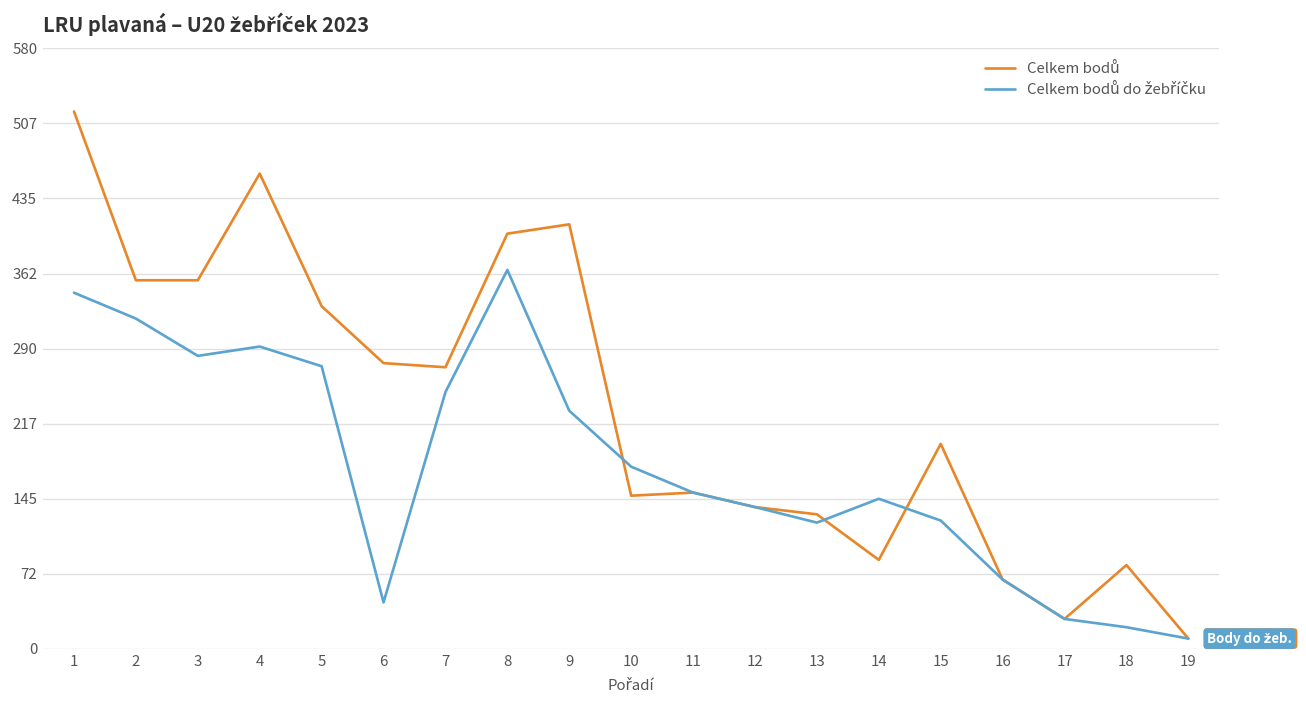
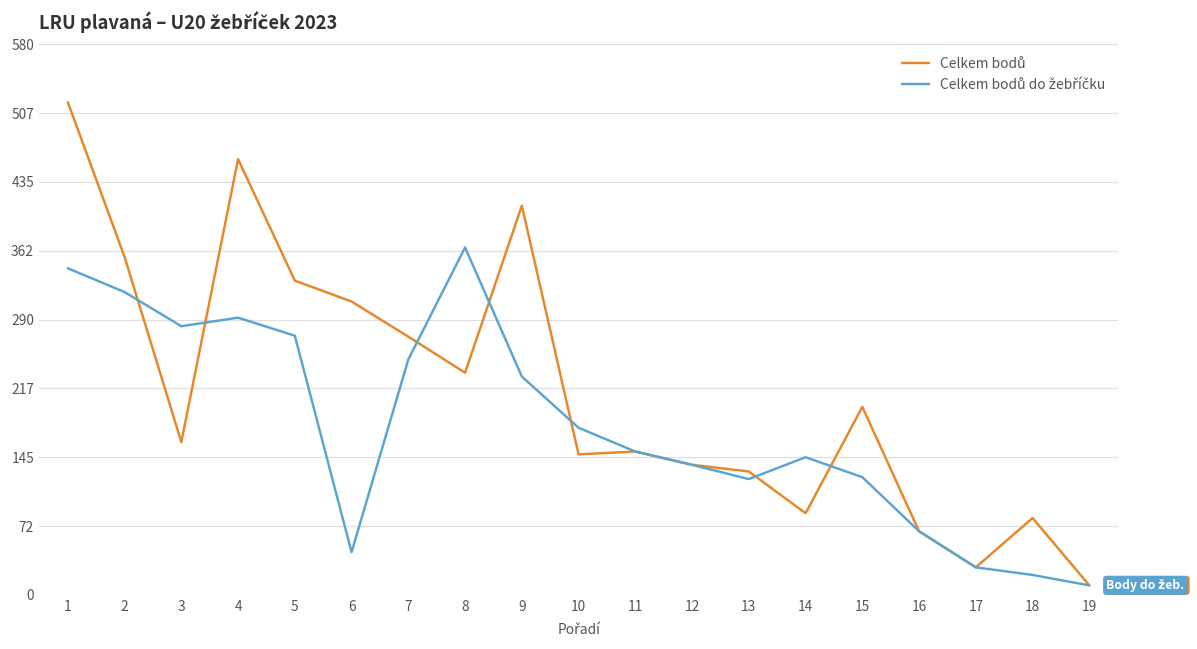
  {
    "Celkem bodů": {
      "1": 520,
      "2": 360,
-     "3": 360,
+     "3": 160,
      "4": 460,
      "5": 330,
-     "6": 280,
+     "6": 310,
      "7": 270,
-     "8": 400,
+     "8": 230,
      "9": 410,
      "10": 150,
      "13": 130,
      "14": 90,
      "15": 200,
      "18": 80
    },
    "Celkem bodů do žebříčku": {
      "1": 340,
      "2": 320,
      "3": 280,
      "4": 290,
      "5": 270,
      "6": 50,
      "7": 250,
      "8": 370,
      "9": 230,
      "10": 180,
      "13": 120,
      "14": 150,
      "15": 120,
      "18": 20
    }
  }
